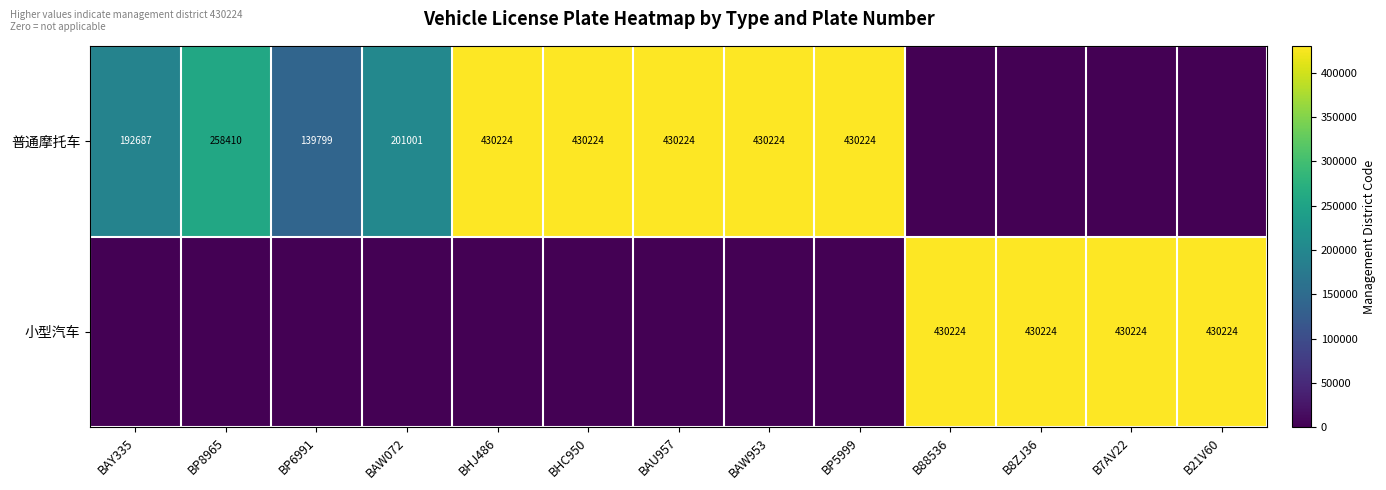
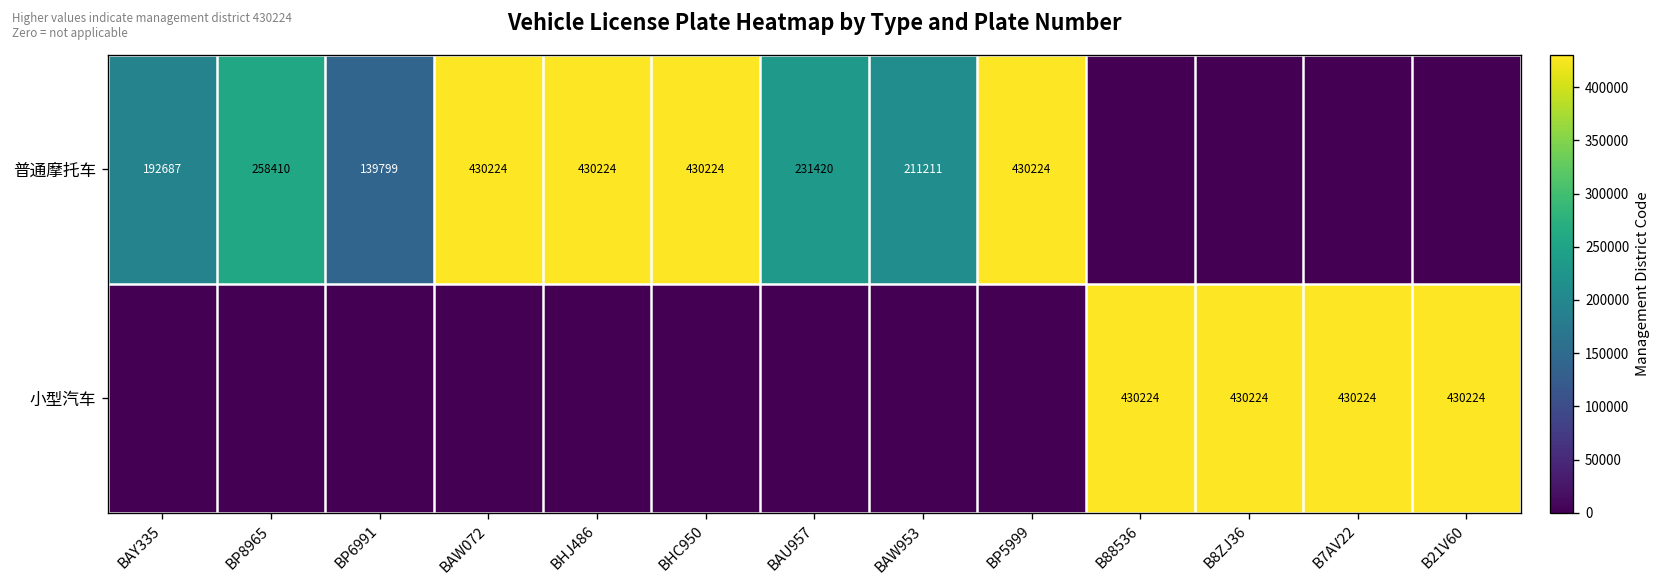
  {
    "普通摩托车": {
      "BAY335": 192687,
      "BP8965": 258410,
      "BP6991": 139799,
-     "BAW072": 201001,
+     "BAW072": 430224,
      "BHJ486": 430224,
      "BHC950": 430224,
-     "BAU957": 430224,
-     "BAW953": 430224,
+     "BAU957": 231420,
+     "BAW953": 211211,
      "BP5999": 430224
    },
    "小型汽车": {
      "B88536": 430224,
      "B8ZJ36": 430224,
      "B7AV22": 430224,
      "B21V60": 430224
    }
  }
